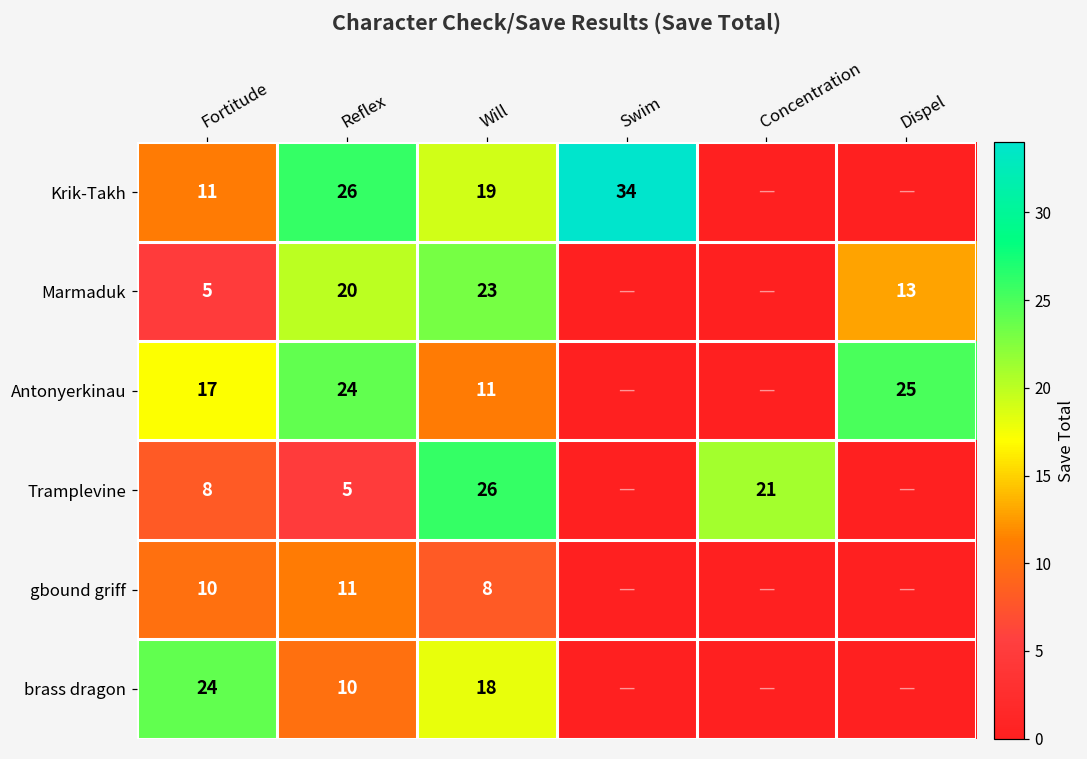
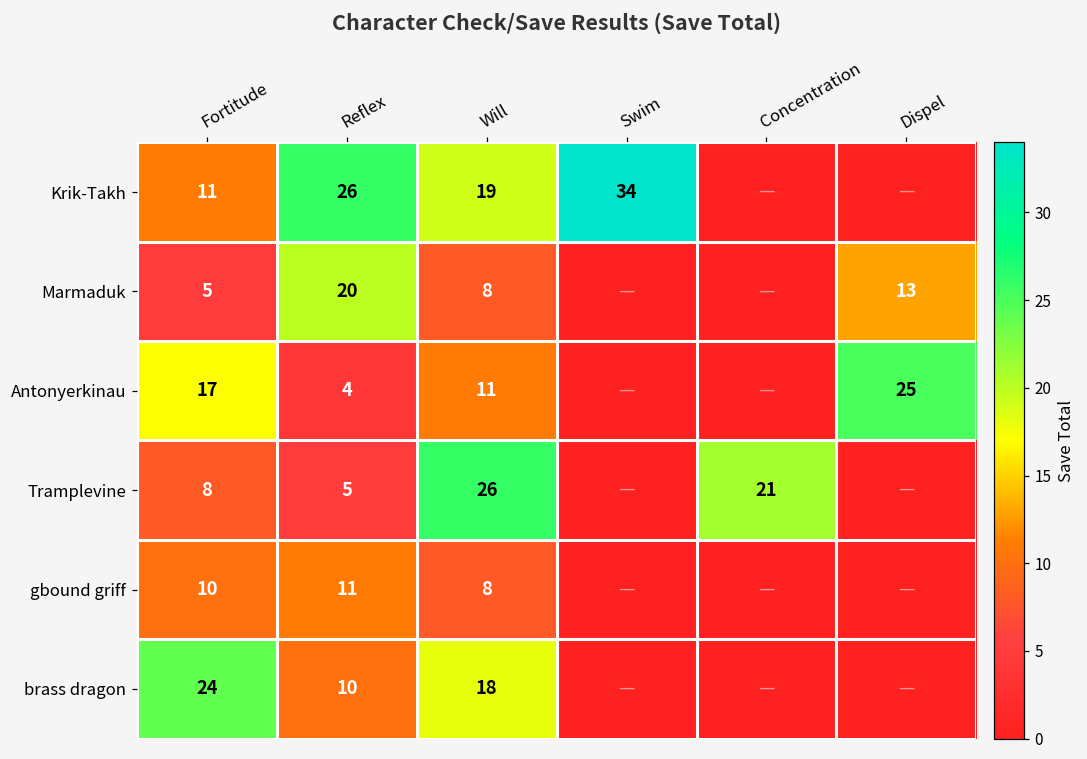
  {
    "Krik-Takh": {
      "Fortitude": 11,
      "Reflex": 26,
      "Will": 19,
      "Swim": 34
    },
    "Marmaduk": {
      "Fortitude": 5,
      "Reflex": 20,
-     "Will": 23,
+     "Will": 8,
      "Dispel": 13
    },
    "Antonyerkinau": {
      "Fortitude": 17,
-     "Reflex": 24,
+     "Reflex": 4,
      "Will": 11,
      "Dispel": 25
    },
    "Tramplevine": {
      "Fortitude": 8,
      "Reflex": 5,
      "Will": 26,
      "Concentration": 21
    },
    "gbound griff": {
      "Fortitude": 10,
      "Reflex": 11,
      "Will": 8
    },
    "brass dragon": {
      "Fortitude": 24,
      "Reflex": 10,
      "Will": 18
    }
  }
